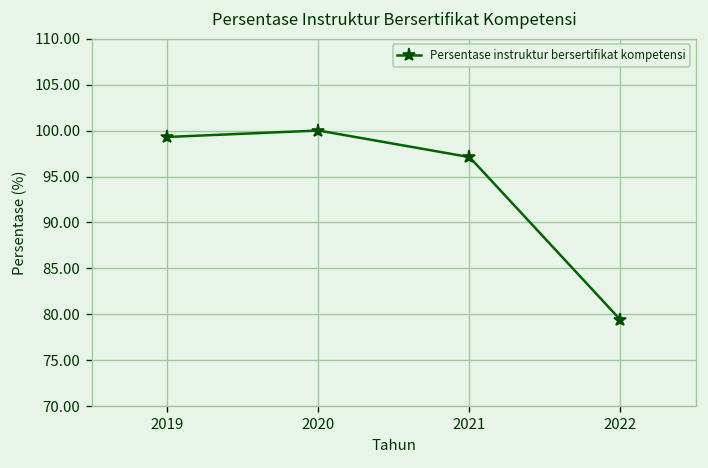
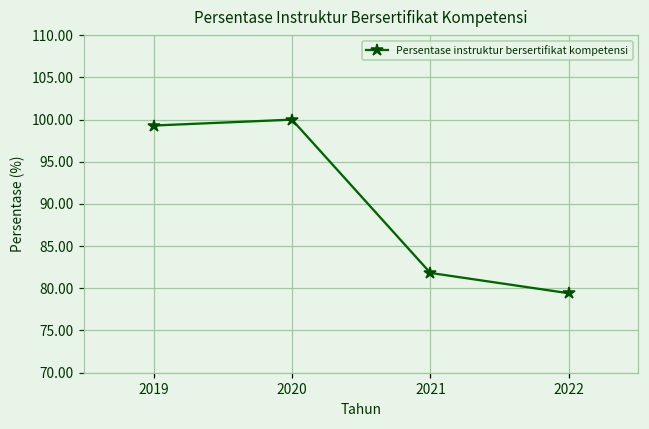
  {
    "2019": 99,
    "2020": 100,
-   "2021": 97,
+   "2021": 82,
    "2022": 79
  }
